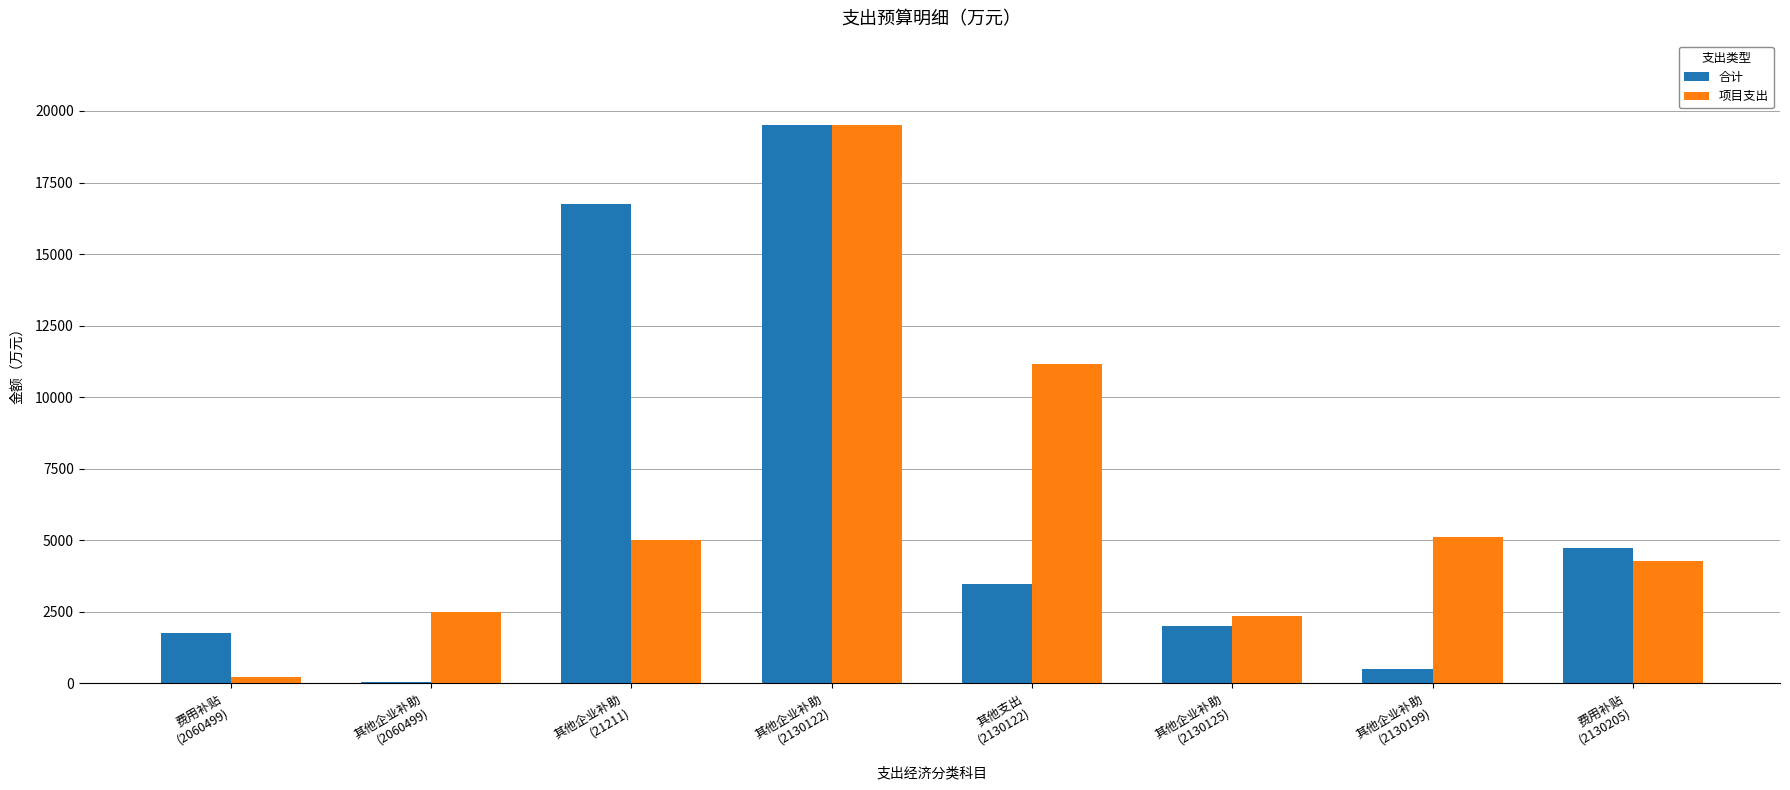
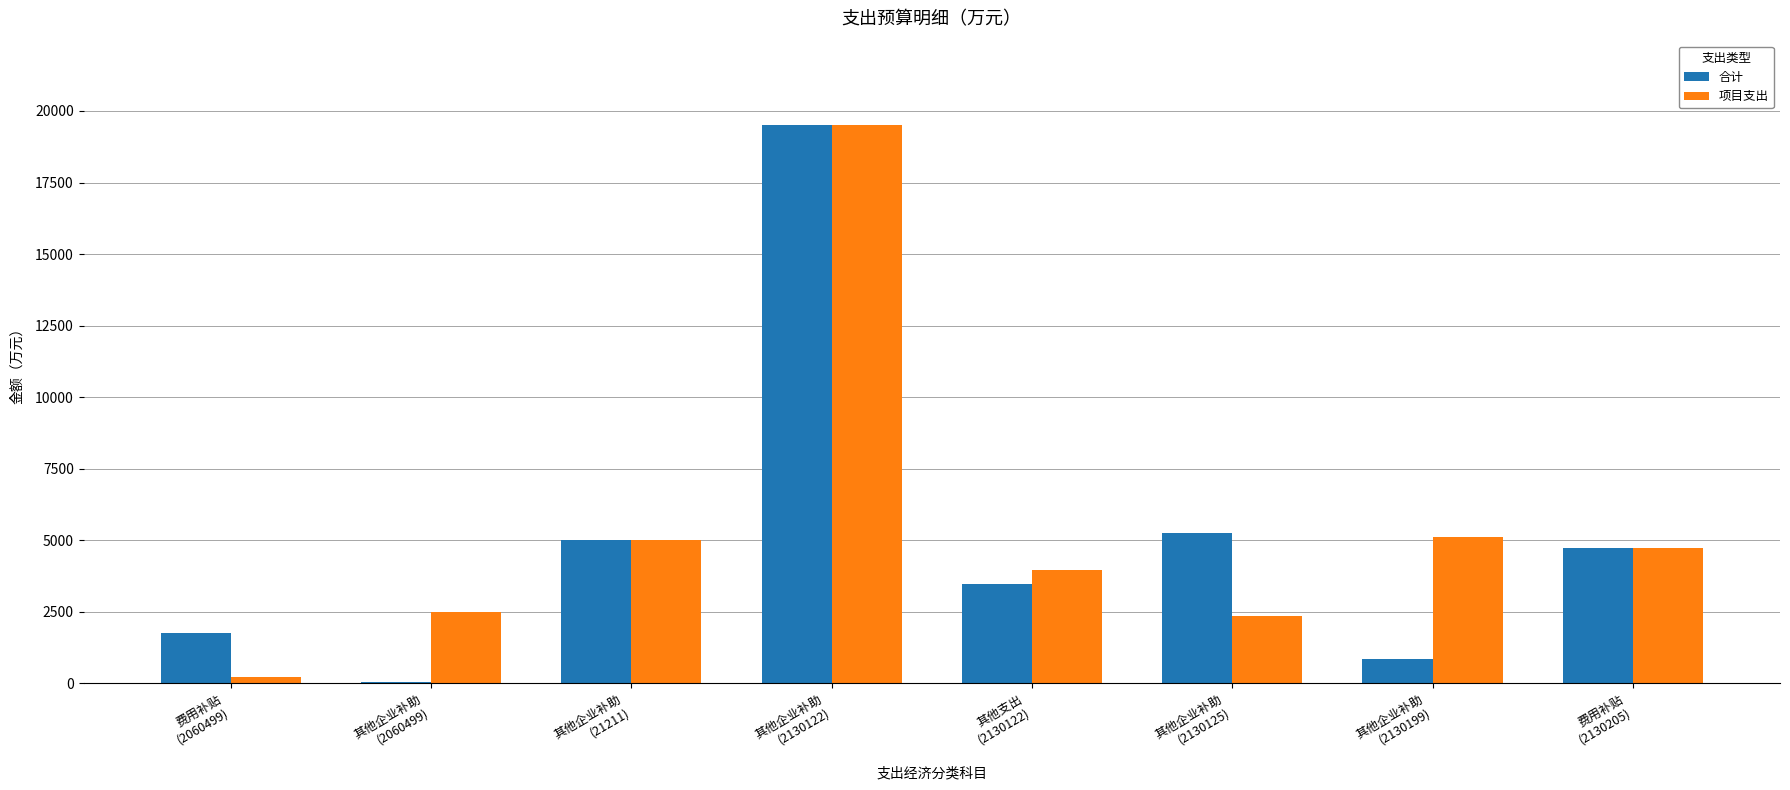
  {
    "合计": {
      "费用补贴 (2060499)": 1800,
-     "其他企业补助 (21211)": 16700,
+     "其他企业补助 (21211)": 5000,
      "其他企业补助 (2130122)": 19500,
      "其他支出 (2130122)": 3500,
-     "其他企业补助 (2130125)": 2000,
-     "其他企业补助 (2130199)": 500,
+     "其他企业补助 (2130125)": 5300,
+     "其他企业补助 (2130199)": 900,
      "费用补贴 (2130205)": 4700
    },
    "项目支出": {
      "费用补贴 (2060499)": 200,
      "其他企业补助 (2060499)": 2500,
      "其他企业补助 (21211)": 5000,
      "其他企业补助 (2130122)": 19500,
-     "其他支出 (2130122)": 11200,
+     "其他支出 (2130122)": 3900,
      "其他企业补助 (2130125)": 2300,
      "其他企业补助 (2130199)": 5100,
-     "费用补贴 (2130205)": 4300
+     "费用补贴 (2130205)": 4700
    }
  }
